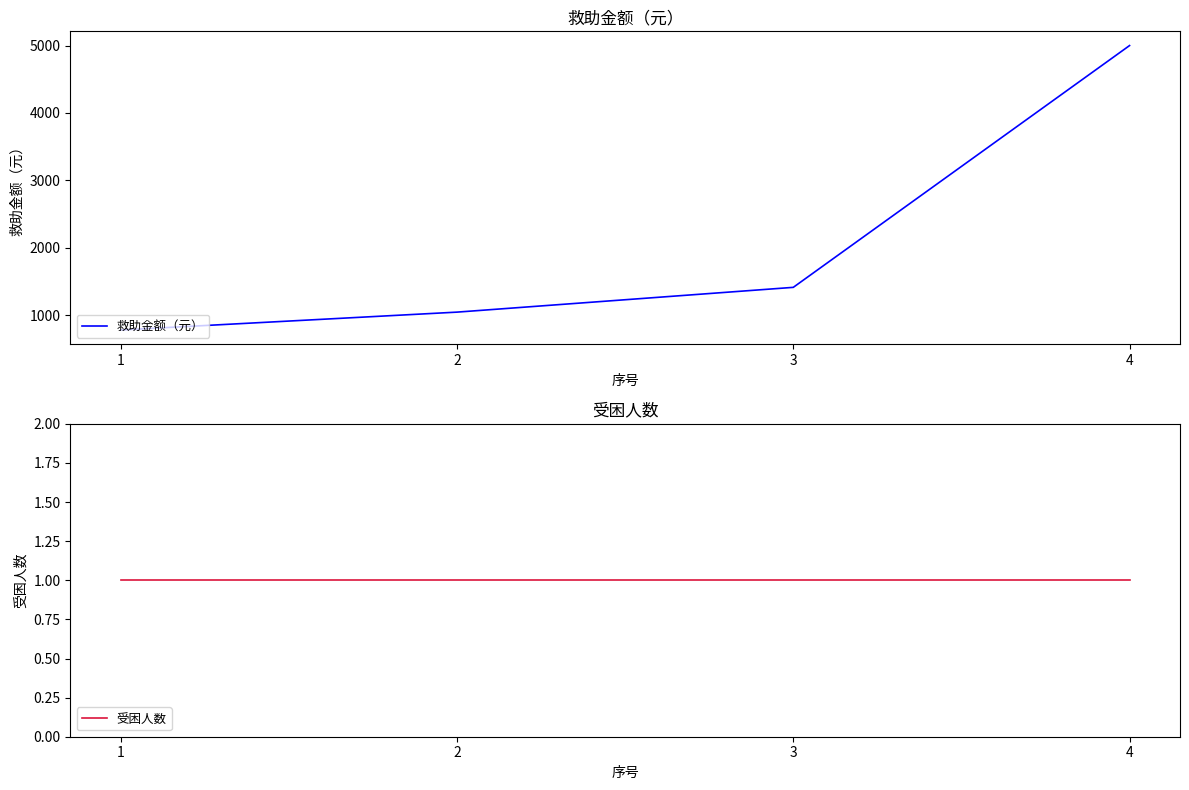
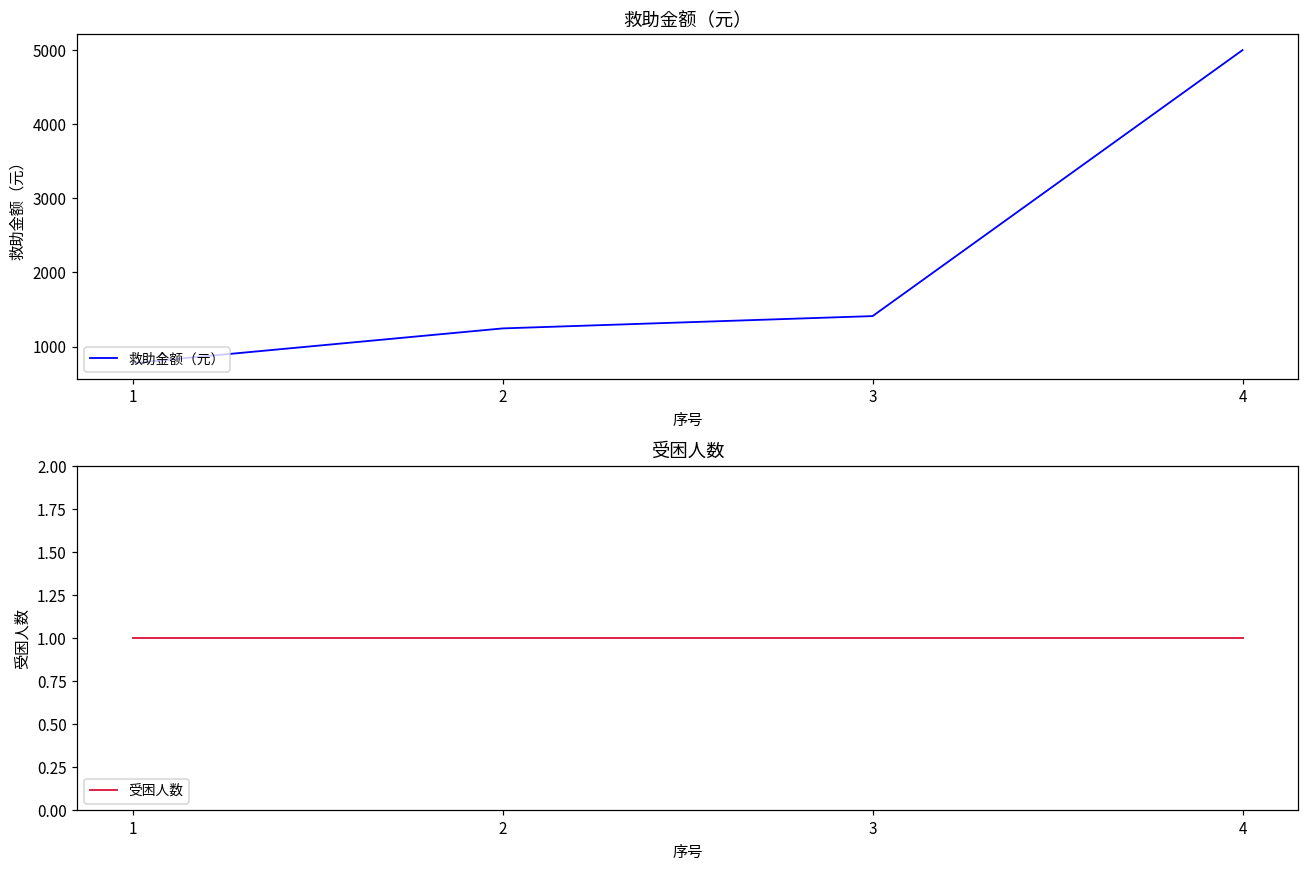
  {
    "救助金额（元）": {
-     "2": 1000,
+     "2": 1200,
      "3": 1400,
      "4": 5000
    },
    "受困人数": {
      "1": 1.00,
      "2": 1.00,
      "3": 1.00,
      "4": 1.00
    }
  }
